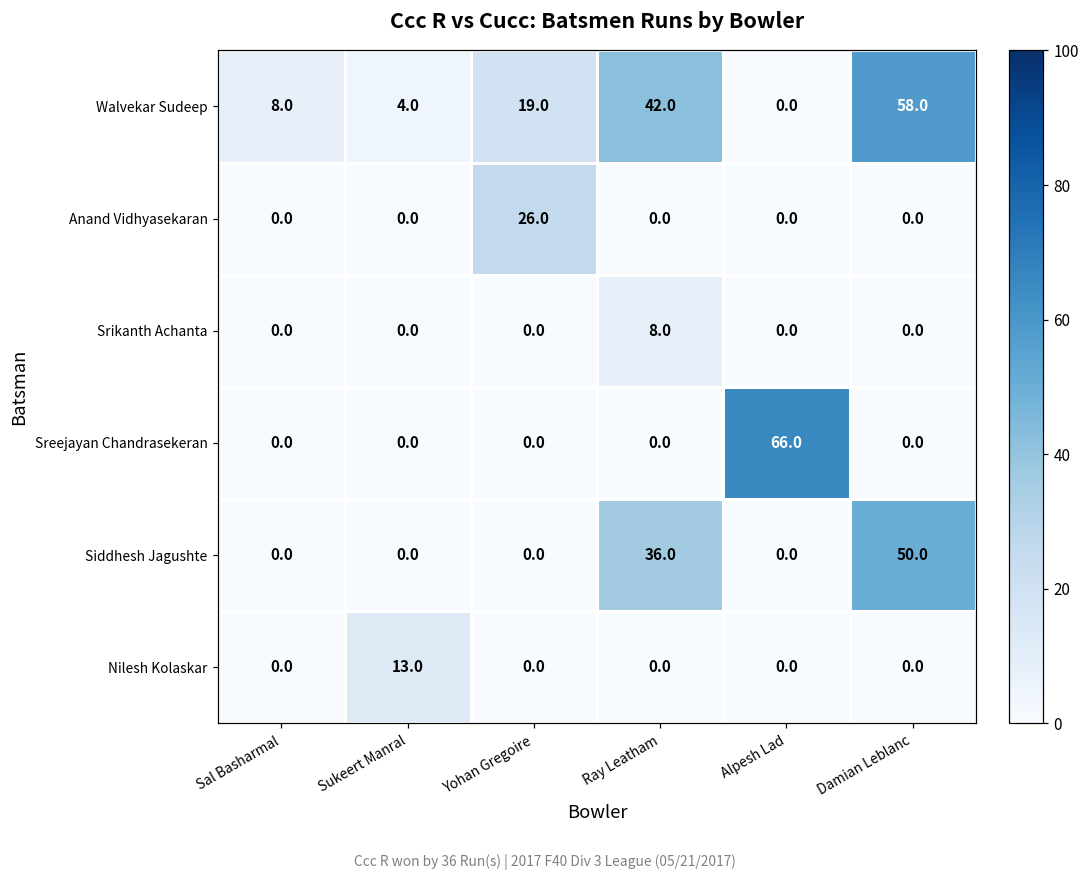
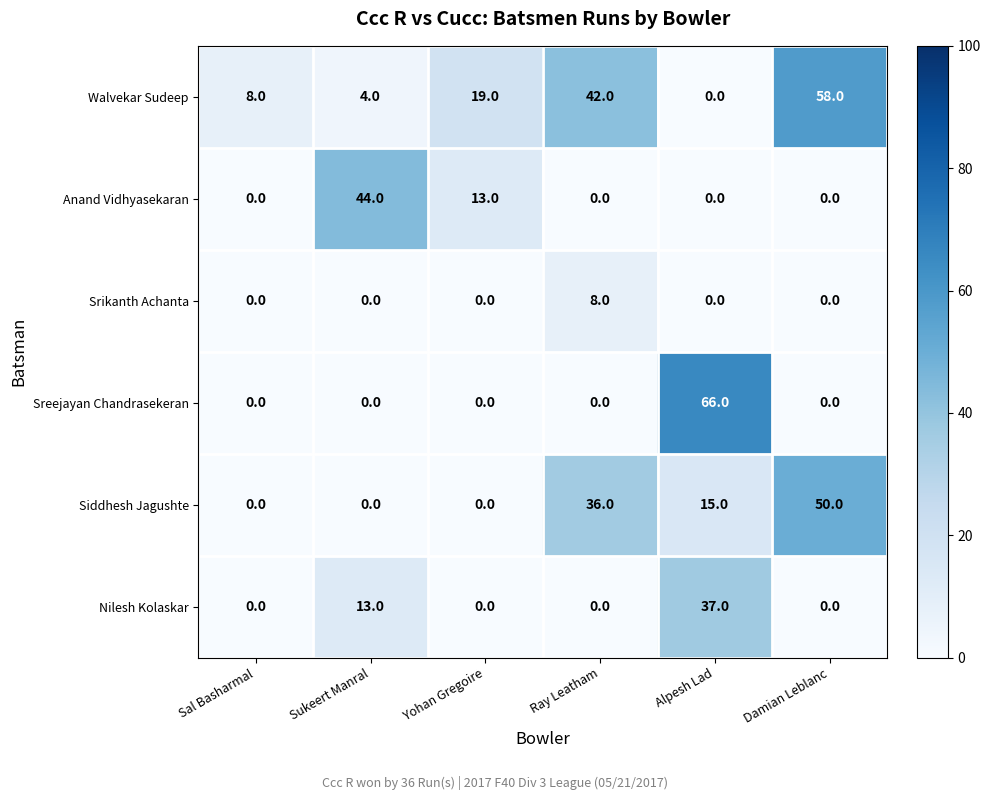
  {
    "Walvekar Sudeep": {
      "Sal Basharmal": 8.0,
      "Sukeert Manral": 4.0,
      "Yohan Gregoire": 19.0,
      "Ray Leatham": 42.0,
      "Alpesh Lad": 0.0,
      "Damian Leblanc": 58.0
    },
    "Anand Vidhyasekaran": {
      "Sal Basharmal": 0.0,
-     "Sukeert Manral": 0.0,
-     "Yohan Gregoire": 26.0,
+     "Sukeert Manral": 44.0,
+     "Yohan Gregoire": 13.0,
      "Ray Leatham": 0.0,
      "Alpesh Lad": 0.0,
      "Damian Leblanc": 0.0
    },
    "Srikanth Achanta": {
      "Sal Basharmal": 0.0,
      "Sukeert Manral": 0.0,
      "Yohan Gregoire": 0.0,
      "Ray Leatham": 8.0,
      "Alpesh Lad": 0.0,
      "Damian Leblanc": 0.0
    },
    "Sreejayan Chandrasekeran": {
      "Sal Basharmal": 0.0,
      "Sukeert Manral": 0.0,
      "Yohan Gregoire": 0.0,
      "Ray Leatham": 0.0,
      "Alpesh Lad": 66.0,
      "Damian Leblanc": 0.0
    },
    "Siddhesh Jagushte": {
      "Sal Basharmal": 0.0,
      "Sukeert Manral": 0.0,
      "Yohan Gregoire": 0.0,
      "Ray Leatham": 36.0,
-     "Alpesh Lad": 0.0,
+     "Alpesh Lad": 15.0,
      "Damian Leblanc": 50.0
    },
    "Nilesh Kolaskar": {
      "Sal Basharmal": 0.0,
      "Sukeert Manral": 13.0,
      "Yohan Gregoire": 0.0,
      "Ray Leatham": 0.0,
-     "Alpesh Lad": 0.0,
+     "Alpesh Lad": 37.0,
      "Damian Leblanc": 0.0
    }
  }
